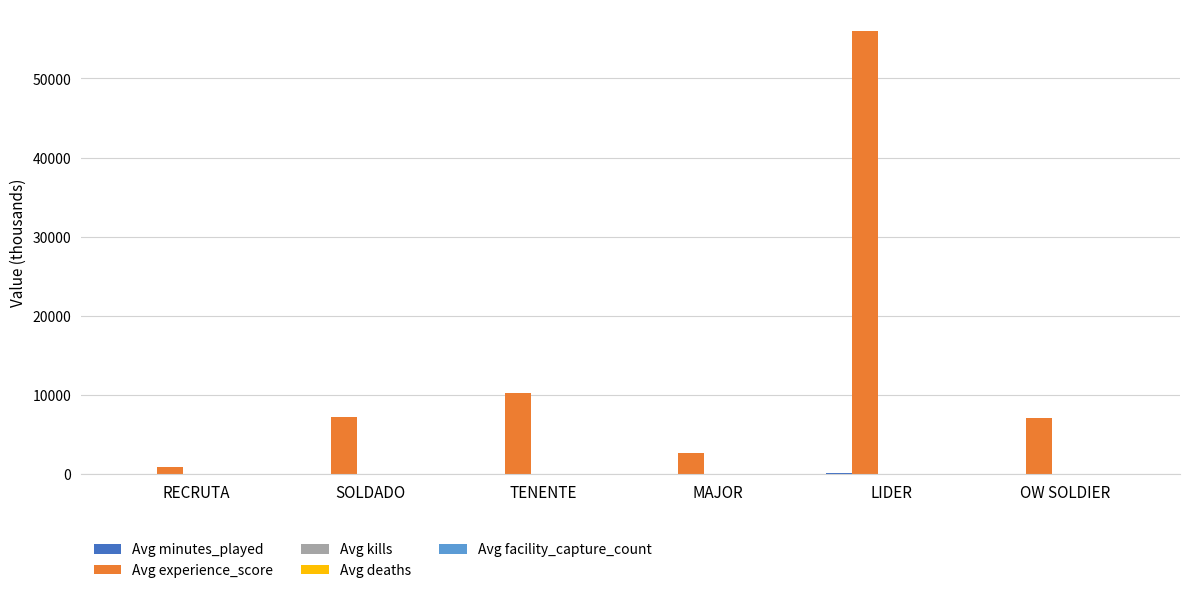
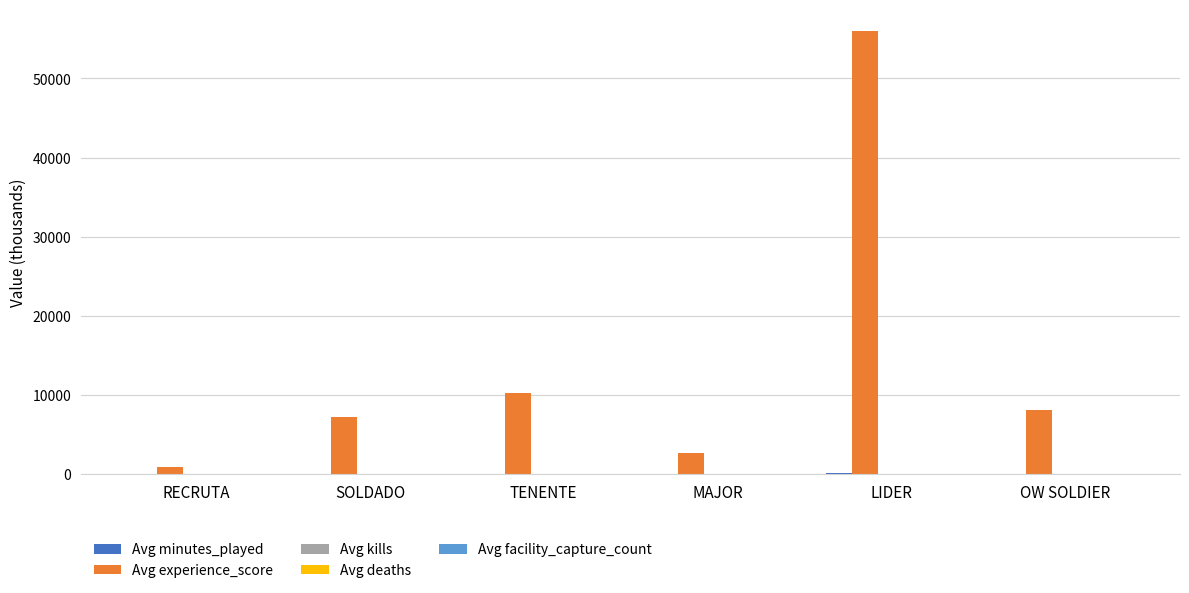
  {
    "Avg experience_score": {
      "RECRUTA": 1000,
      "SOLDADO": 7000,
      "TENENTE": 10000,
      "MAJOR": 3000,
      "LIDER": 56000,
-     "OW SOLDIER": 7000
+     "OW SOLDIER": 8000
    }
  }
